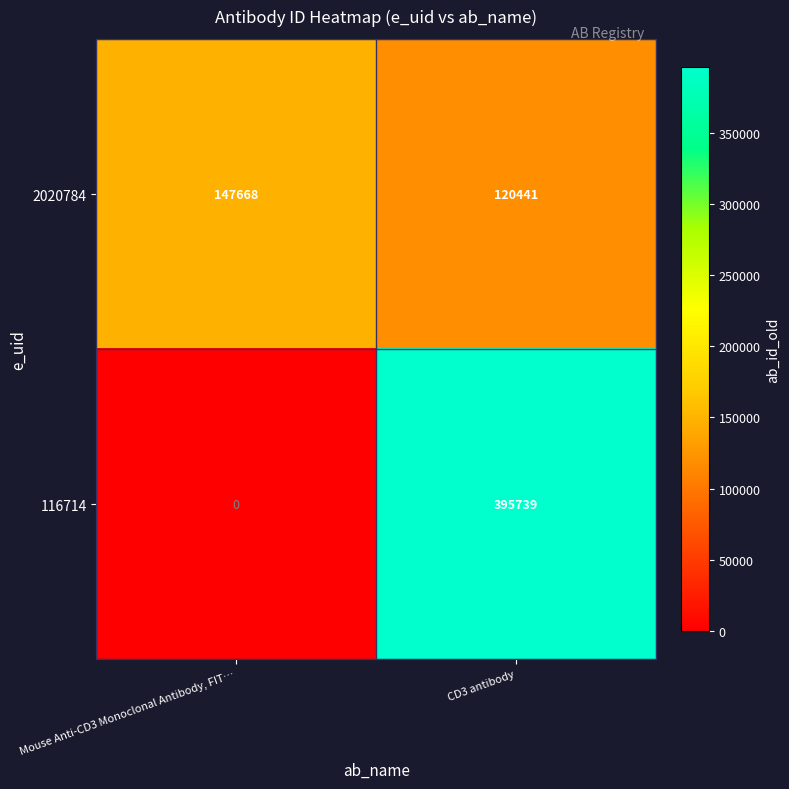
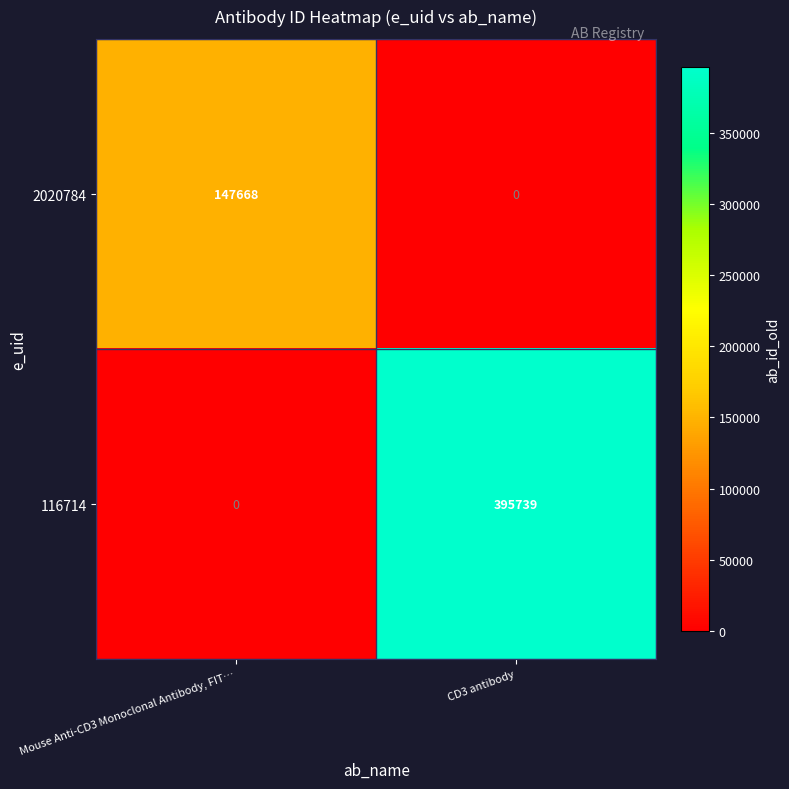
  {
    "2020784": {
      "Mouse Anti-CD3 Monoclonal Antibody, FIT…": 147668,
-     "CD3 antibody": 120441
+     "CD3 antibody": 0
    },
    "116714": {
      "Mouse Anti-CD3 Monoclonal Antibody, FIT…": 0,
      "CD3 antibody": 395739
    }
  }
